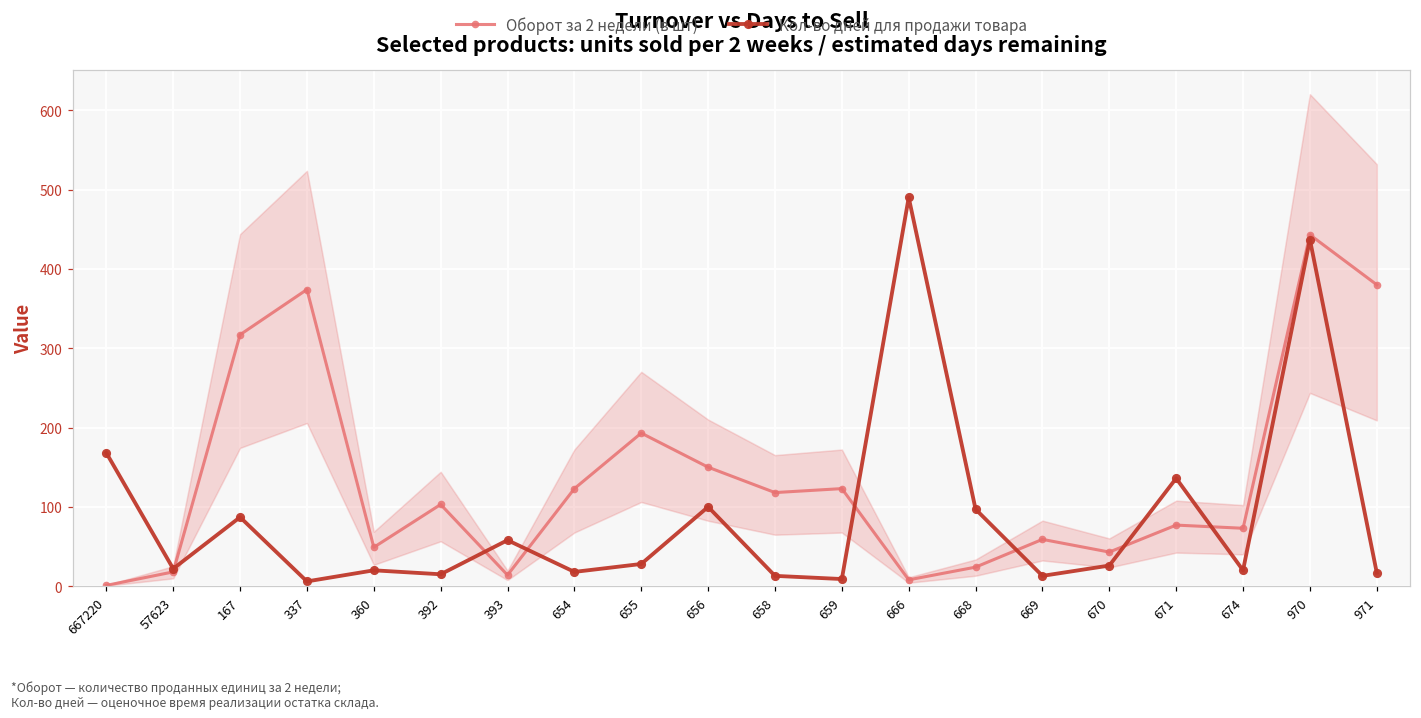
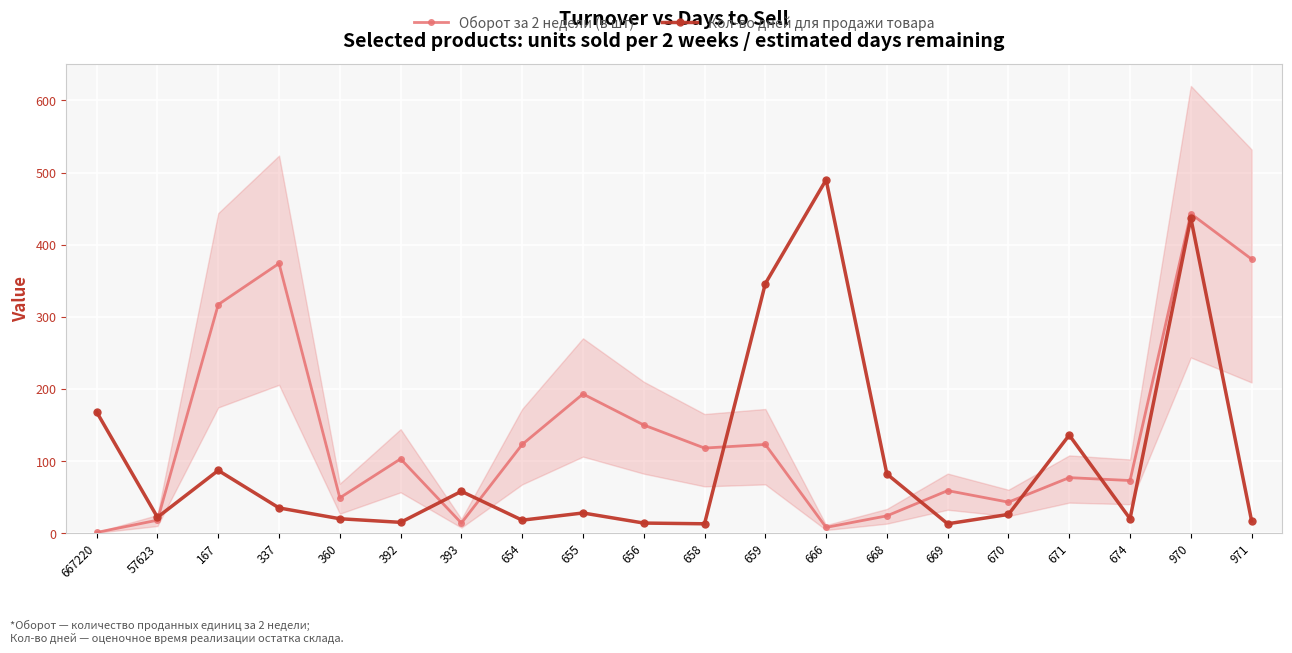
  {
    "Кол-во дней для продажи товара": {
      "667220": 170,
      "167": 90,
-     "337": 10,
+     "337": 40,
      "360": 20,
      "392": 20,
      "393": 60,
      "654": 20,
      "655": 30,
-     "656": 100,
+     "656": 10,
      "658": 10,
-     "659": 10,
+     "659": 350,
      "666": 490,
-     "668": 100,
+     "668": 80,
      "669": 10,
      "670": 30,
      "671": 140,
      "674": 20,
      "970": 440,
      "971": 20
    }
  }
